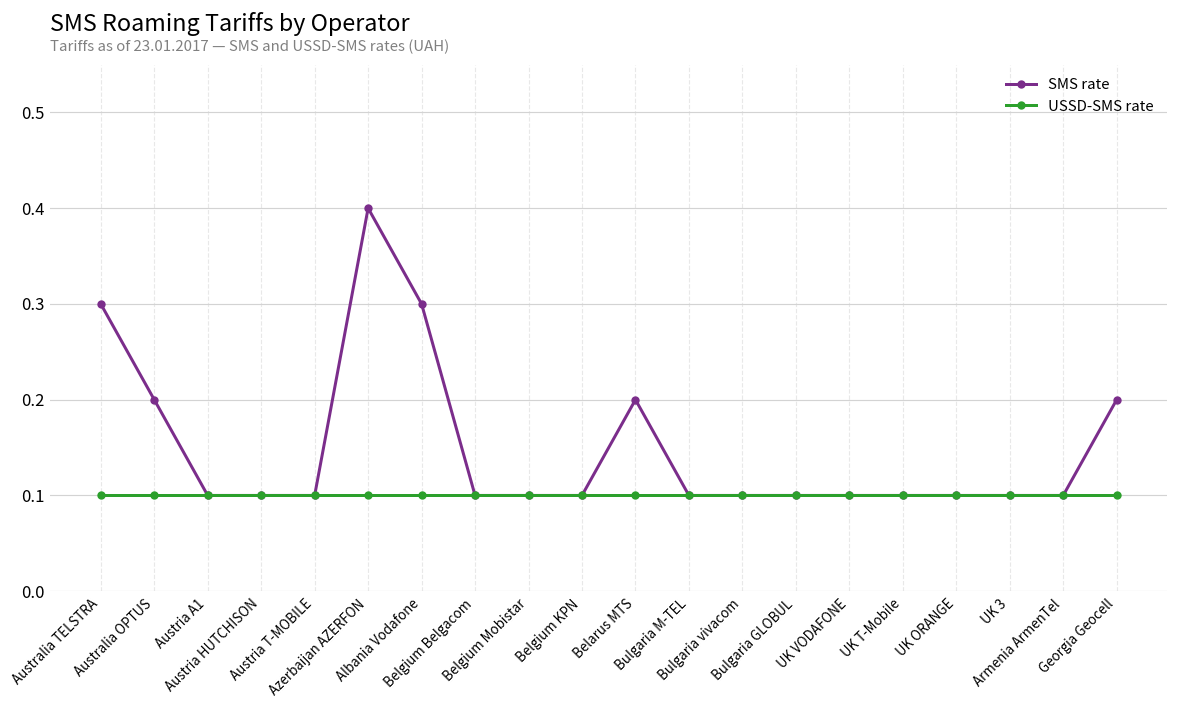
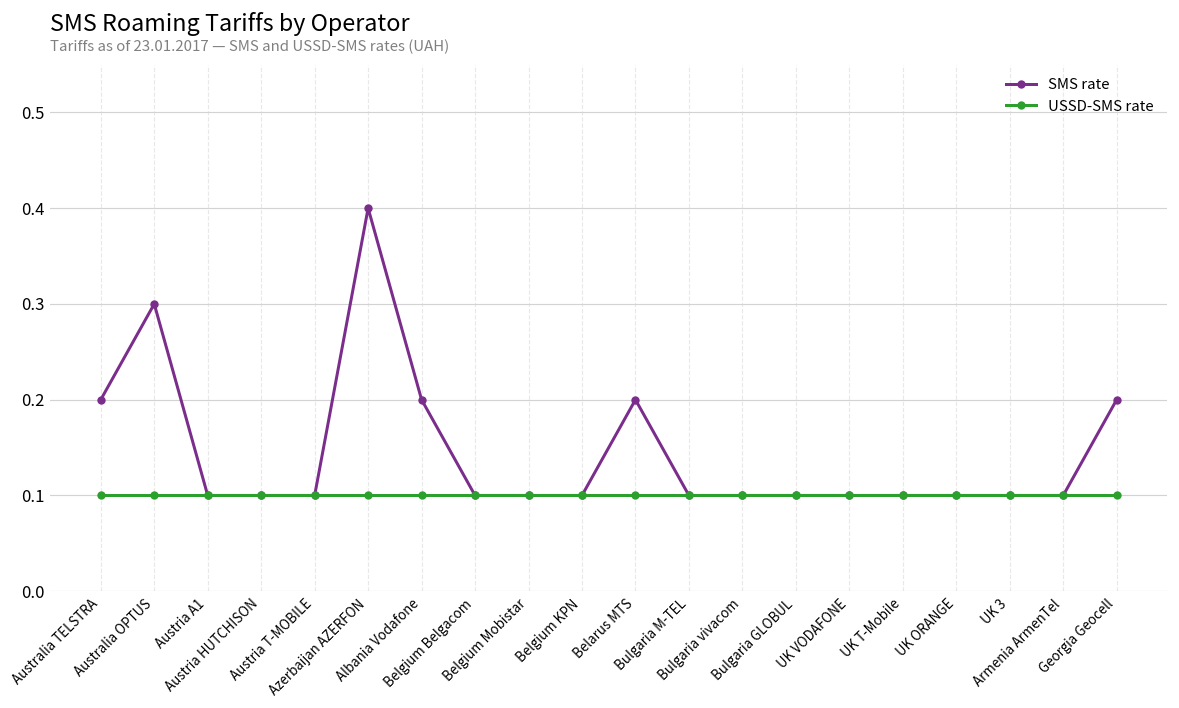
  {
    "SMS rate": {
-     "Australia TELSTRA": 0.3,
-     "Australia OPTUS": 0.2,
+     "Australia TELSTRA": 0.2,
+     "Australia OPTUS": 0.3,
      "Azerbaijan AZERFON": 0.4,
-     "Albania Vodafone": 0.3,
+     "Albania Vodafone": 0.2,
      "Belarus MTS": 0.2,
      "Georgia Geocell": 0.2
    },
    "USSD-SMS rate": {
      "Australia TELSTRA": 0.1,
      "Australia OPTUS": 0.1,
      "Azerbaijan AZERFON": 0.1,
      "Albania Vodafone": 0.1,
      "Belarus MTS": 0.1,
      "Georgia Geocell": 0.1
    }
  }
